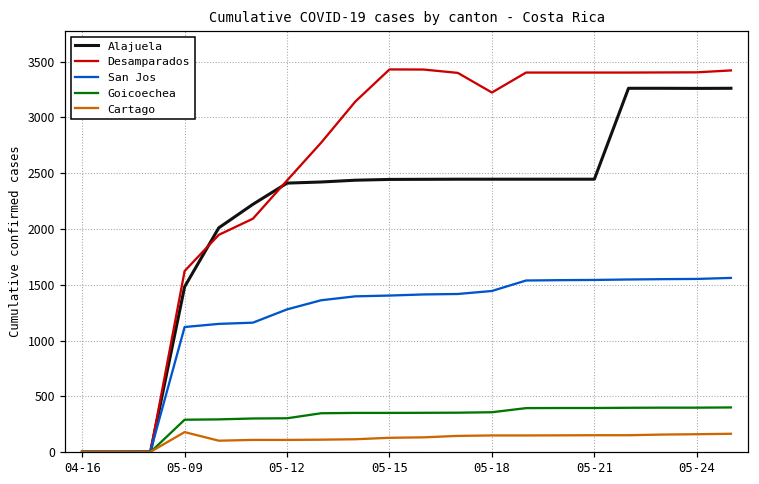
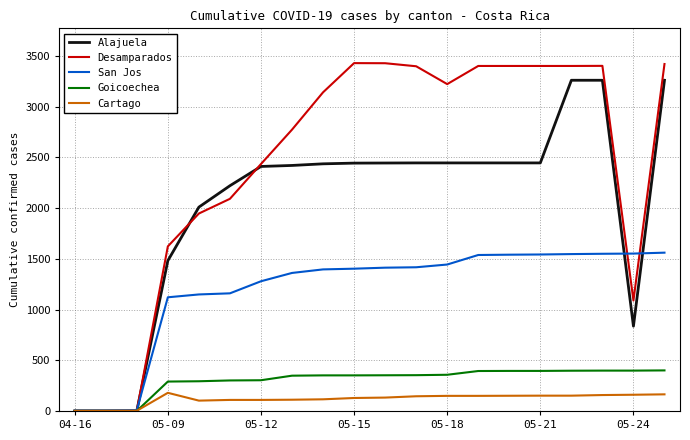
  {
    "Alajuela": {
      "05-09": 1480,
      "05-15": 2440,
      "05-18": 2450,
      "05-21": 2450,
-     "05-24": 3260
+     "05-24": 840
    },
    "Desamparados": {
      "05-09": 1620,
      "05-15": 3430,
      "05-18": 3220,
      "05-21": 3400,
-     "05-24": 3400
+     "05-24": 1090
    },
    "San Jos": {
      "05-09": 1120,
      "05-12": 1280,
      "05-15": 1400,
      "05-18": 1440,
      "05-21": 1540,
      "05-24": 1550
    },
    "Goicoechea": {
      "05-09": 290,
      "05-12": 300,
      "05-15": 350,
      "05-18": 360,
      "05-21": 400,
      "05-24": 400
    },
    "Cartago": {
      "05-09": 180,
      "05-12": 110,
      "05-15": 130,
      "05-18": 150,
      "05-21": 150,
      "05-24": 160
    }
  }
